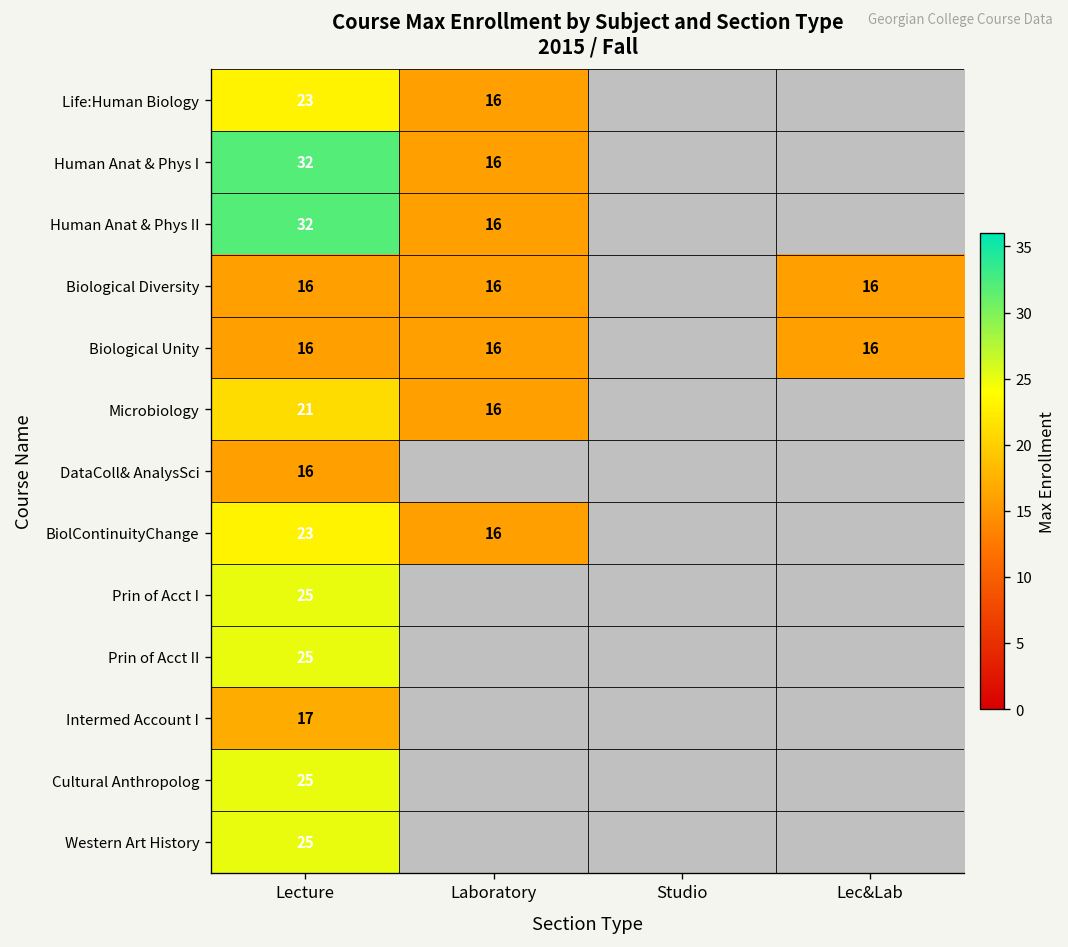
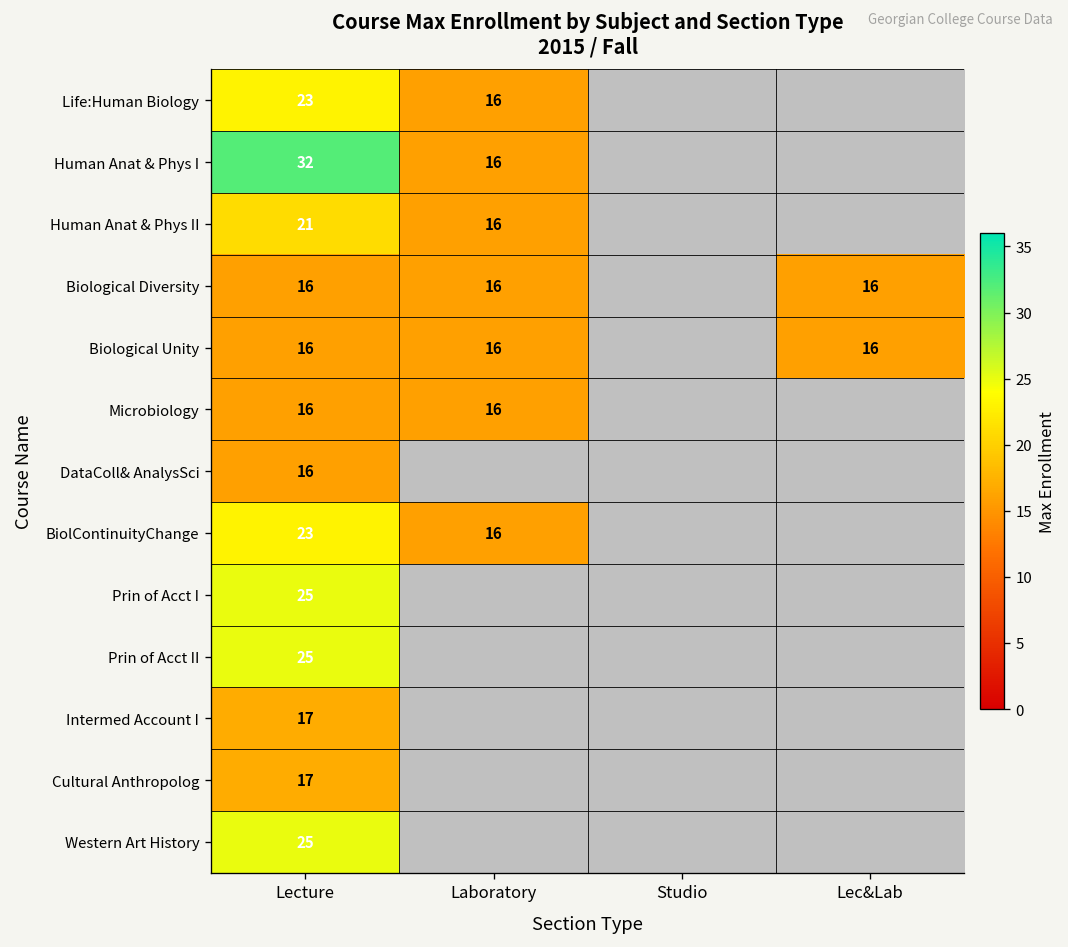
  {
    "Life:Human Biology": {
      "Lecture": 23,
      "Laboratory": 16
    },
    "Human Anat & Phys I": {
      "Lecture": 32,
      "Laboratory": 16
    },
    "Human Anat & Phys II": {
-     "Lecture": 32,
+     "Lecture": 21,
      "Laboratory": 16
    },
    "Biological Diversity": {
      "Lecture": 16,
      "Laboratory": 16,
      "Lec&Lab": 16
    },
    "Biological Unity": {
      "Lecture": 16,
      "Laboratory": 16,
      "Lec&Lab": 16
    },
    "Microbiology": {
-     "Lecture": 21,
+     "Lecture": 16,
      "Laboratory": 16
    },
    "DataColl& AnalysSci": {
      "Lecture": 16
    },
    "BiolContinuityChange": {
      "Lecture": 23,
      "Laboratory": 16
    },
    "Prin of Acct I": {
      "Lecture": 25
    },
    "Prin of Acct II": {
      "Lecture": 25
    },
    "Intermed Account I": {
      "Lecture": 17
    },
    "Cultural Anthropolog": {
-     "Lecture": 25
+     "Lecture": 17
    },
    "Western Art History": {
      "Lecture": 25
    }
  }
